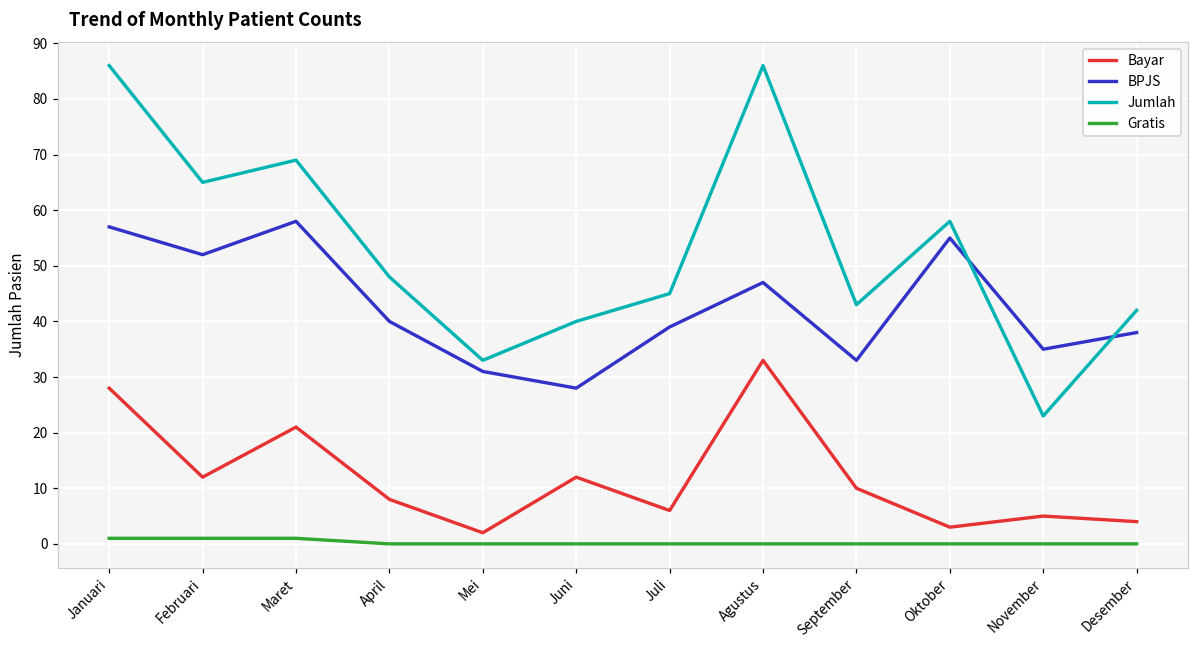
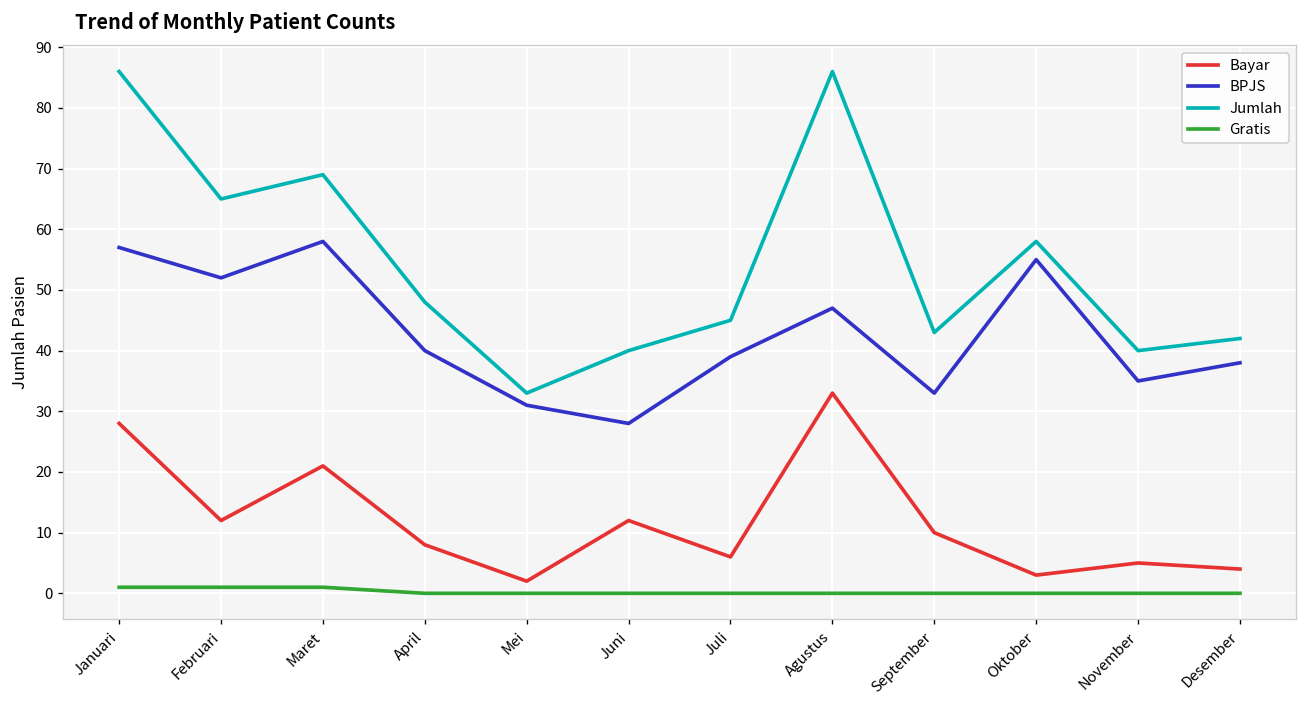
  {
    "Bayar": {
      "Januari": 28,
      "Februari": 12,
      "Maret": 21,
      "April": 8,
      "Mei": 2,
      "Juni": 12,
      "Juli": 6,
      "Agustus": 33,
      "September": 10,
      "Oktober": 3,
      "November": 5,
      "Desember": 4
    },
    "BPJS": {
      "Januari": 57,
      "Februari": 52,
      "Maret": 58,
      "April": 40,
      "Mei": 31,
      "Juni": 28,
      "Juli": 39,
      "Agustus": 47,
      "September": 33,
      "Oktober": 55,
      "November": 35,
      "Desember": 38
    },
    "Jumlah": {
      "Januari": 86,
      "Februari": 65,
      "Maret": 69,
      "April": 48,
      "Mei": 33,
      "Juni": 40,
      "Juli": 45,
      "Agustus": 86,
      "September": 43,
      "Oktober": 58,
-     "November": 23,
+     "November": 40,
      "Desember": 42
    },
    "Gratis": {
      "Januari": 1,
      "Februari": 1,
      "Maret": 1,
      "April": 0,
      "Mei": 0,
      "Juni": 0,
      "Juli": 0,
      "Agustus": 0,
      "September": 0,
      "Oktober": 0,
      "November": 0,
      "Desember": 0
    }
  }
